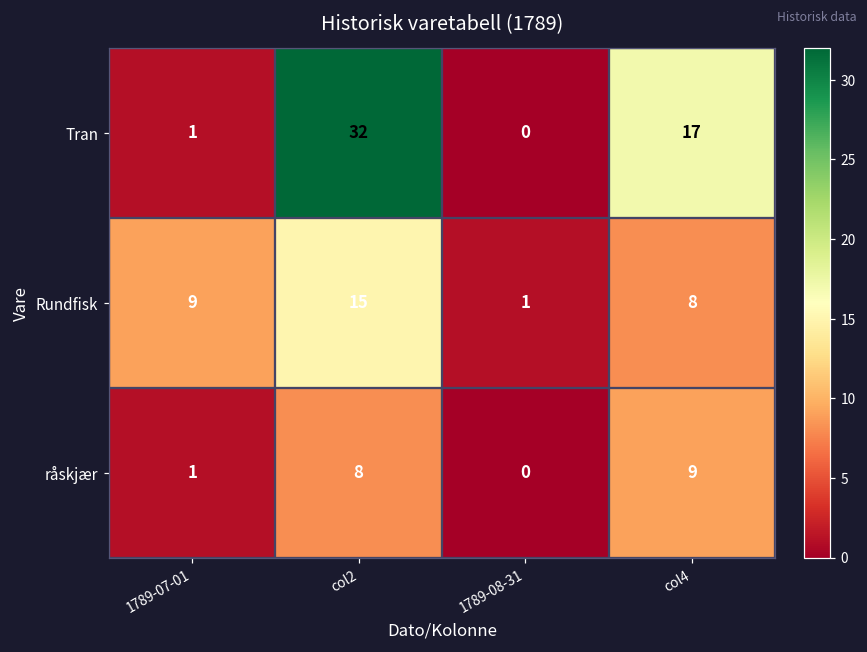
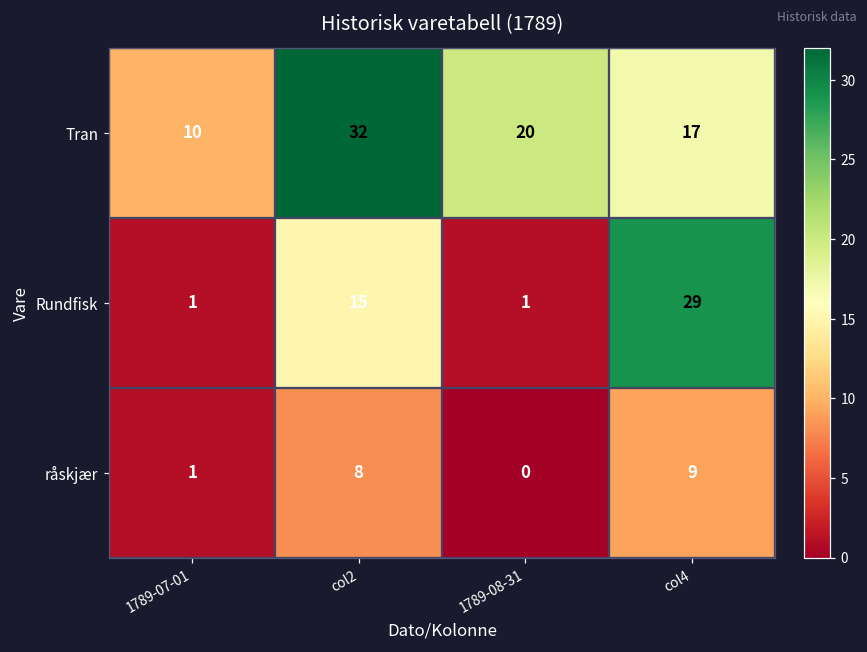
  {
    "Tran": {
-     "1789-07-01": 1,
+     "1789-07-01": 10,
      "col2": 32,
-     "1789-08-31": 0,
+     "1789-08-31": 20,
      "col4": 17
    },
    "Rundfisk": {
-     "1789-07-01": 9,
+     "1789-07-01": 1,
      "col2": 15,
      "1789-08-31": 1,
-     "col4": 8
+     "col4": 29
    },
    "råskjær": {
      "1789-07-01": 1,
      "col2": 8,
      "1789-08-31": 0,
      "col4": 9
    }
  }
